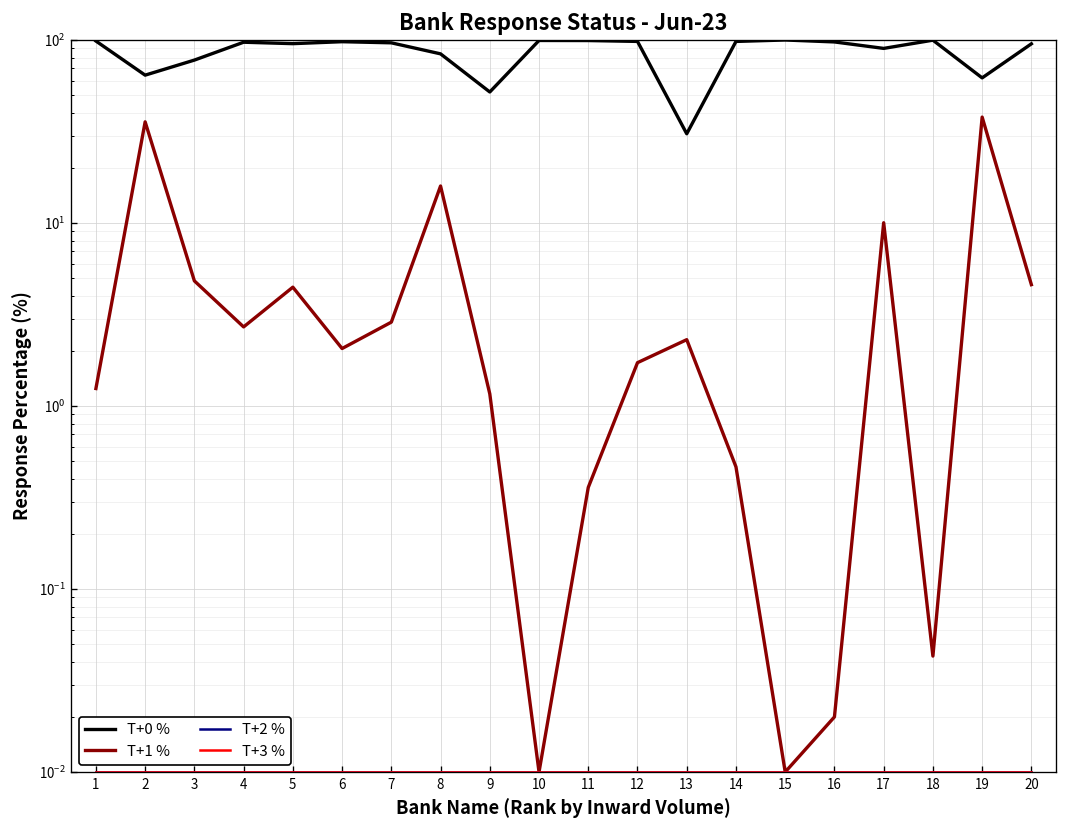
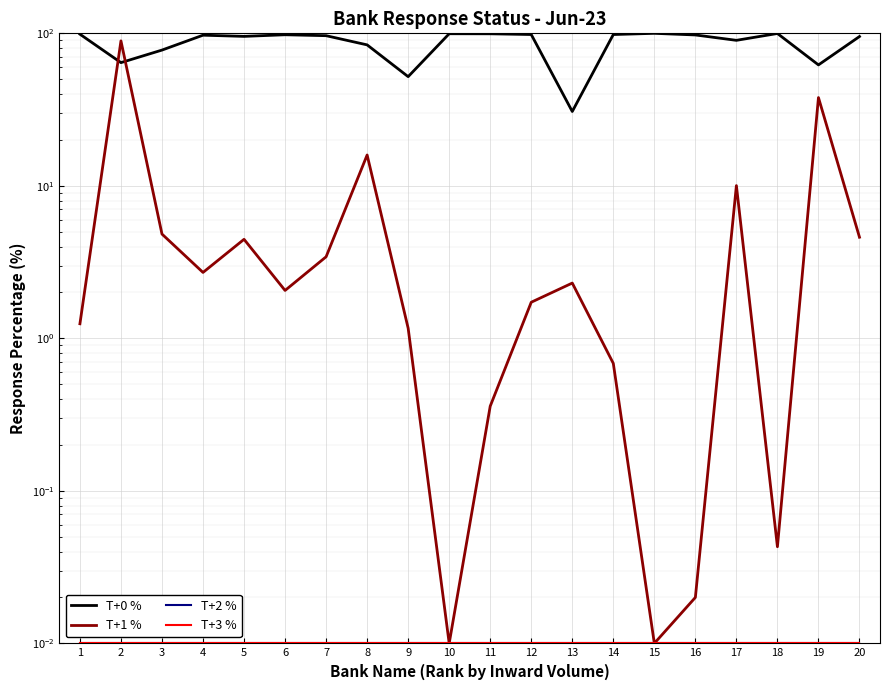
  {
    "T+0 %": {
      "1": 100,
      "2": 64,
      "3": 80,
      "4": 100,
      "5": 100,
      "6": 100,
      "7": 100,
      "8": 80,
      "9": 52,
      "10": 100,
      "11": 100,
      "12": 100,
      "13": 31,
      "14": 100,
      "15": 100,
      "16": 100,
      "17": 90,
      "18": 100,
      "19": 62,
      "20": 100
    },
    "T+1 %": {
      "1": 1.2,
-     "2": 36,
+     "2": 90,
      "3": 4.8,
      "4": 2.7,
      "5": 4.5,
      "6": 2.1,
-     "7": 2.9,
+     "7": 3.4,
      "8": 16,
      "9": 1.2,
      "11": 0.36,
      "12": 1.7,
      "13": 2.3,
-     "14": 0.47,
+     "14": 0.7,
      "16": 0.02,
      "17": 10,
      "18": 0.043,
      "19": 38,
      "20": 4.6
    },
    "T+3 %": {
      "1": 0.01,
      "2": 0.01,
      "3": 0.01,
      "4": 0.01,
      "5": 0.01,
      "6": 0.01,
      "7": 0.01,
      "8": 0.01,
      "9": 0.01,
      "11": 0.01,
      "12": 0.01,
      "13": 0.01,
      "14": 0.01,
      "16": 0.01,
      "17": 0.01,
      "18": 0.01,
      "19": 0.01,
      "20": 0.01
    }
  }
